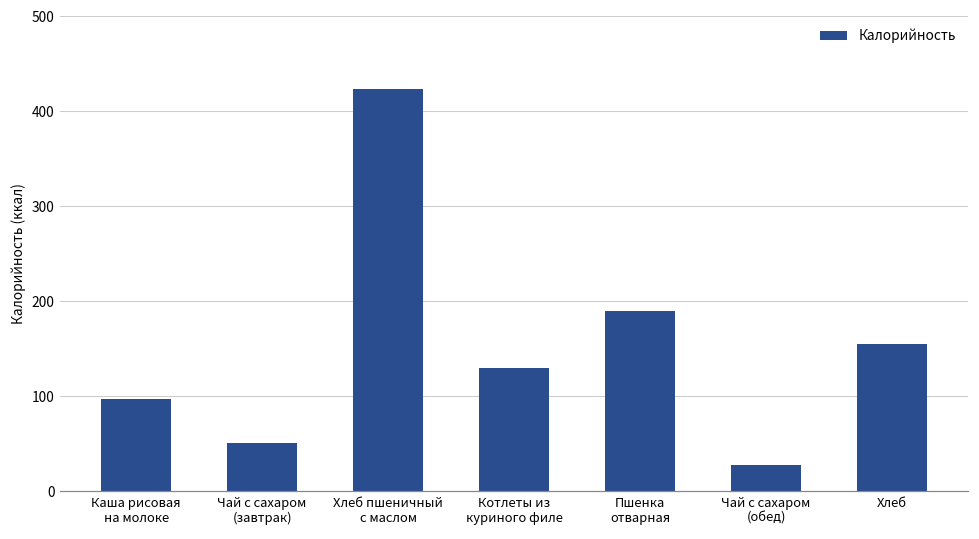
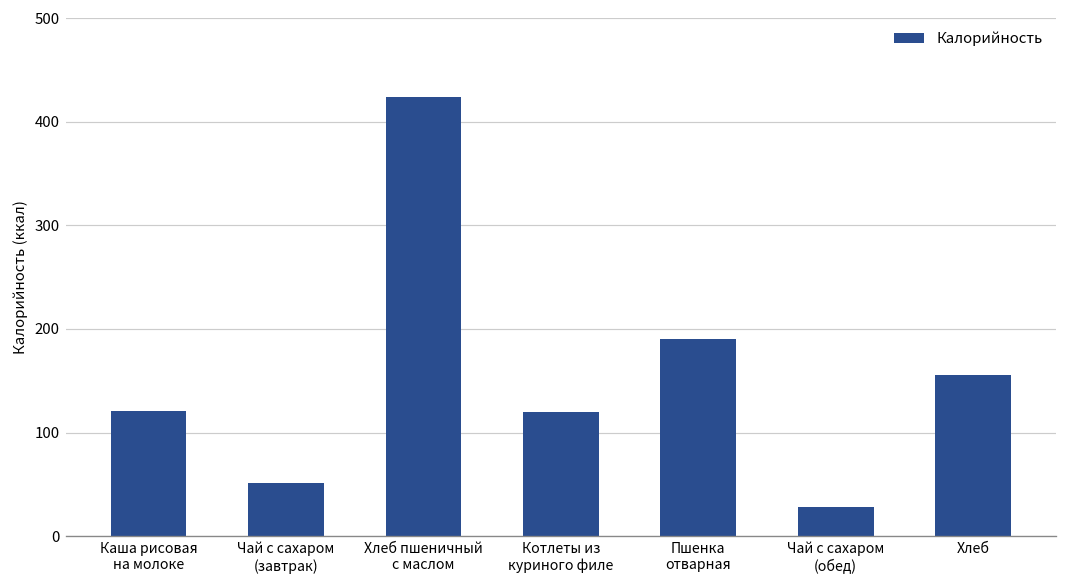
  {
-   "Каша рисовая на молоке": 100,
+   "Каша рисовая на молоке": 120,
    "Чай с сахаром (завтрак)": 50,
    "Хлеб пшеничный с маслом": 420,
-   "Котлеты из куриного филе": 130,
+   "Котлеты из куриного филе": 120,
    "Пшенка отварная": 190,
    "Чай с сахаром (обед)": 30,
    "Хлеб": 160
  }
